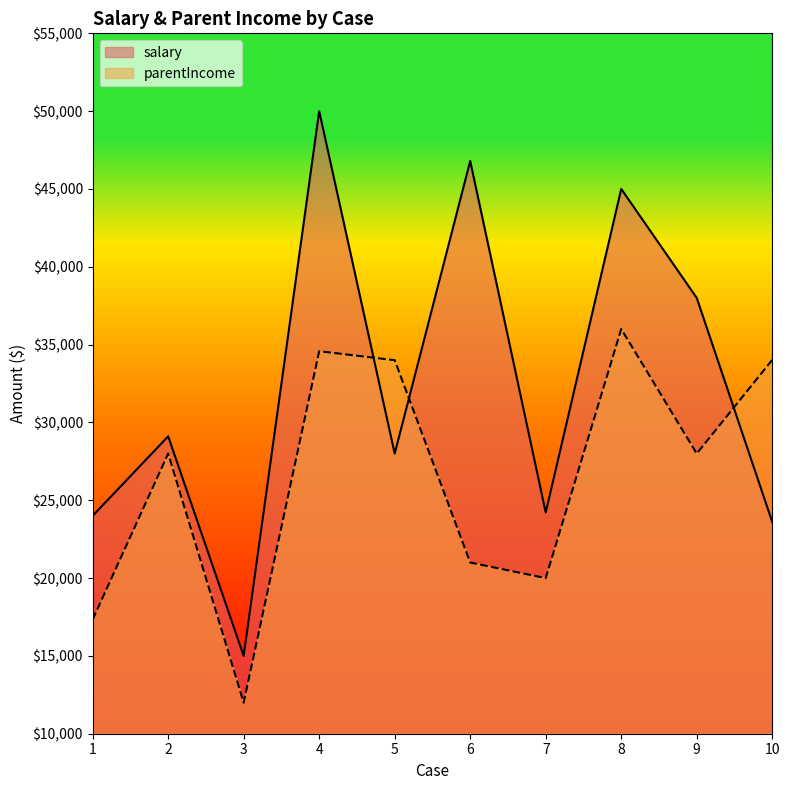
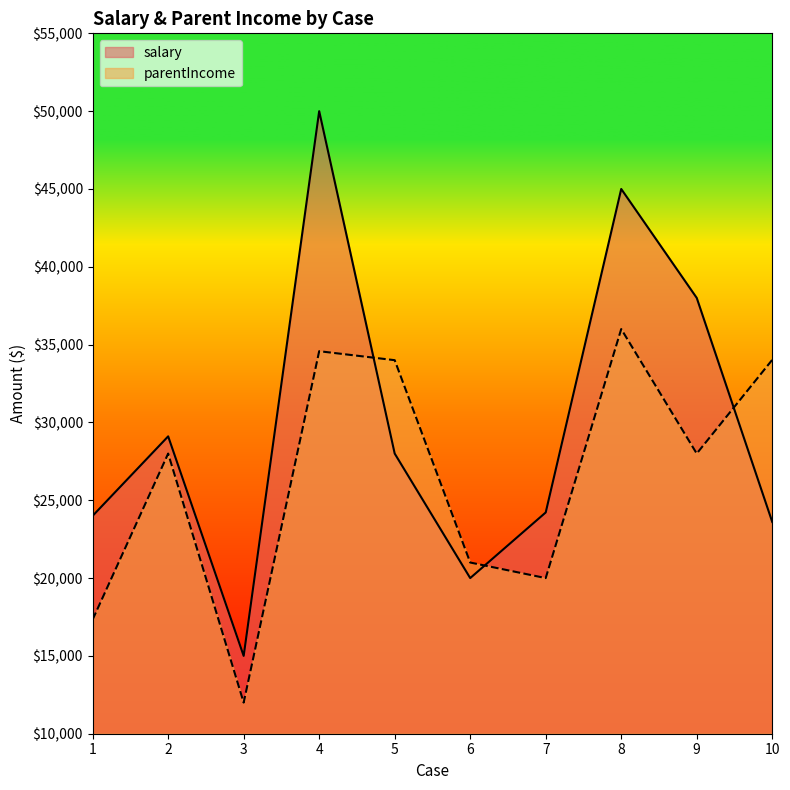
  {
    "salary": {
      "1": "$24,000",
      "2": "$29,100",
      "3": "$15,000",
      "4": "$50,000",
      "5": "$28,000",
-     "6": "$46,800",
+     "6": "$20,000",
      "7": "$24,200",
      "8": "$45,000",
      "9": "$38,000",
      "10": "$23,600"
    },
    "parentIncome": {
      "1": "$17,300",
      "2": "$28,000",
      "3": "$12,000",
      "4": "$34,600",
      "5": "$34,000",
      "6": "$21,000",
      "7": "$20,000",
      "8": "$36,000",
      "9": "$28,000",
      "10": "$34,000"
    }
  }
